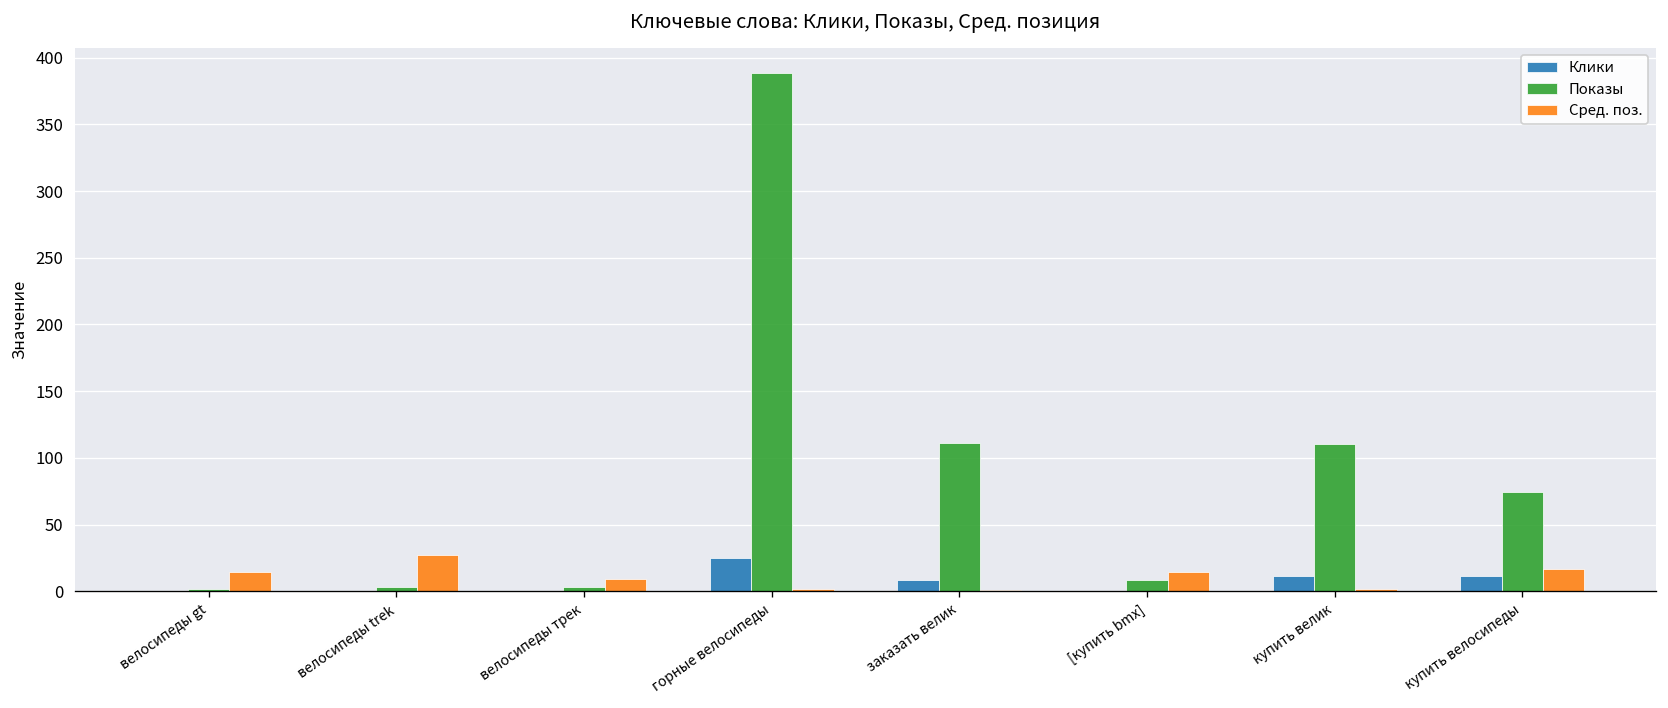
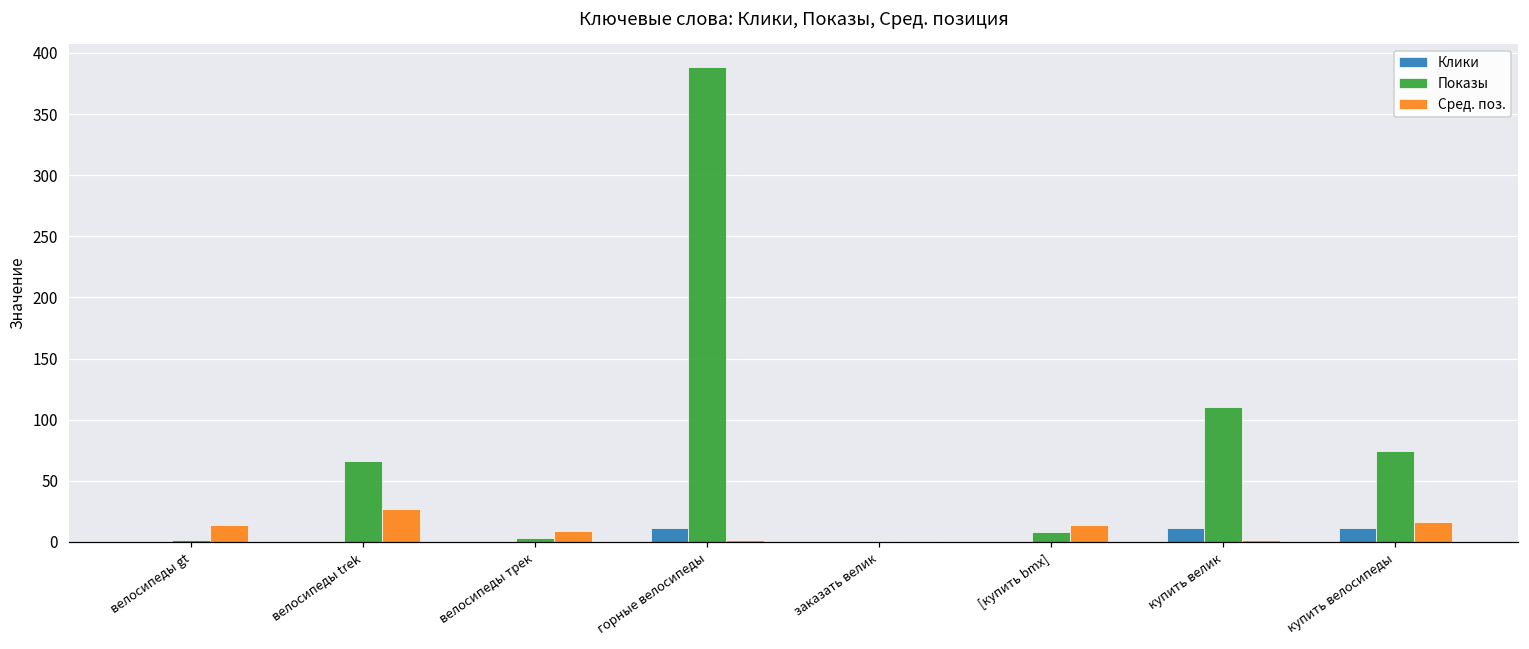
  {
    "Клики": {
      "велосипеды gt": 0,
      "велосипеды trek": 0,
-     "горные велосипеды": 25,
-     "заказать велик": 9,
+     "горные велосипеды": 11,
+     "заказать велик": 0,
      "[купить bmx]": 0,
      "купить велик": 12,
      "купить велосипеды": 12
    },
    "Показы": {
-     "велосипеды trek": 3,
+     "велосипеды trek": 66,
      "велосипеды трек": 3,
      "горные велосипеды": 388,
-     "заказать велик": 111,
+     "заказать велик": 0,
      "[купить bmx]": 8,
      "купить велик": 111,
      "купить велосипеды": 75
    },
    "Сред. поз.": {
      "велосипеды gt": 14,
      "велосипеды trek": 27,
      "велосипеды трек": 9,
      "[купить bmx]": 14,
      "купить велосипеды": 16
    }
  }
